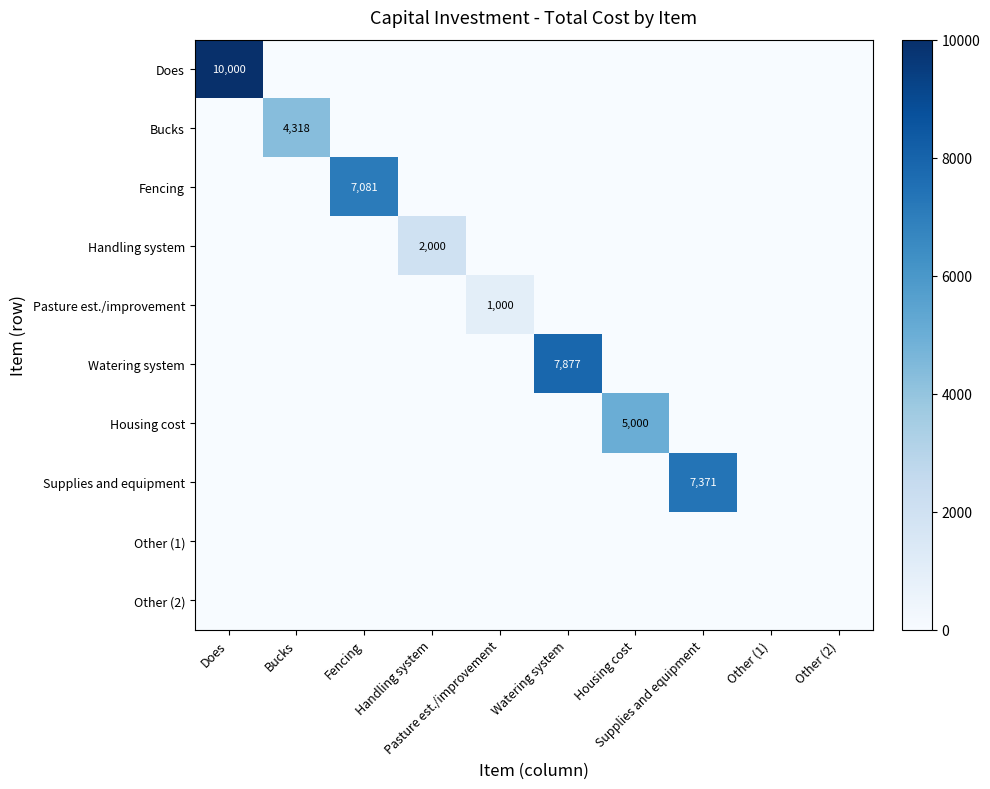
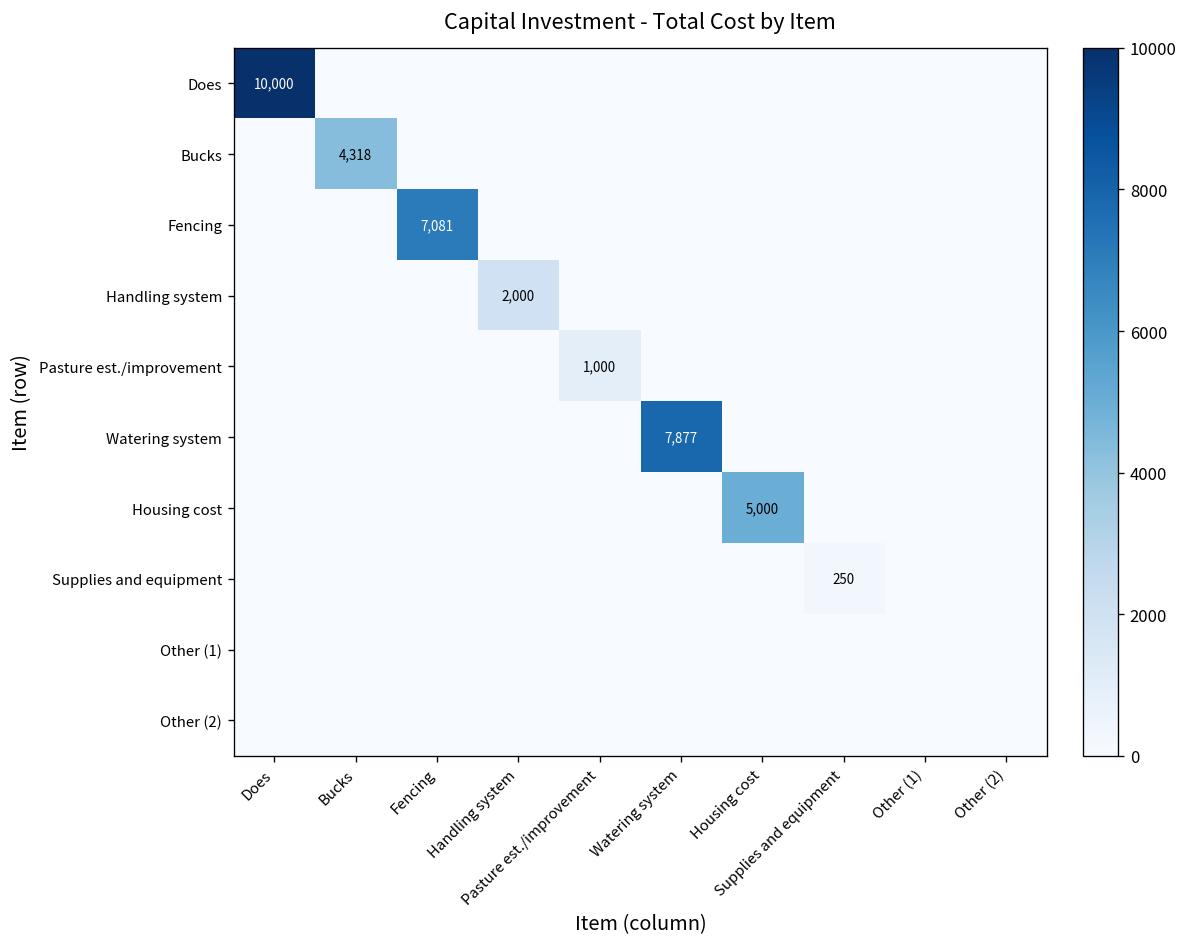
  {
    "Does": {
      "Does": "10,000"
    },
    "Bucks": {
      "Bucks": "4,318"
    },
    "Fencing": {
      "Fencing": "7,081"
    },
    "Handling system": {
      "Handling system": "2,000"
    },
    "Pasture est./improvement": {
      "Pasture est./improvement": "1,000"
    },
    "Watering system": {
      "Watering system": "7,877"
    },
    "Housing cost": {
      "Housing cost": "5,000"
    },
    "Supplies and equipment": {
-     "Supplies and equipment": "7,371"
+     "Supplies and equipment": "250"
    }
  }
